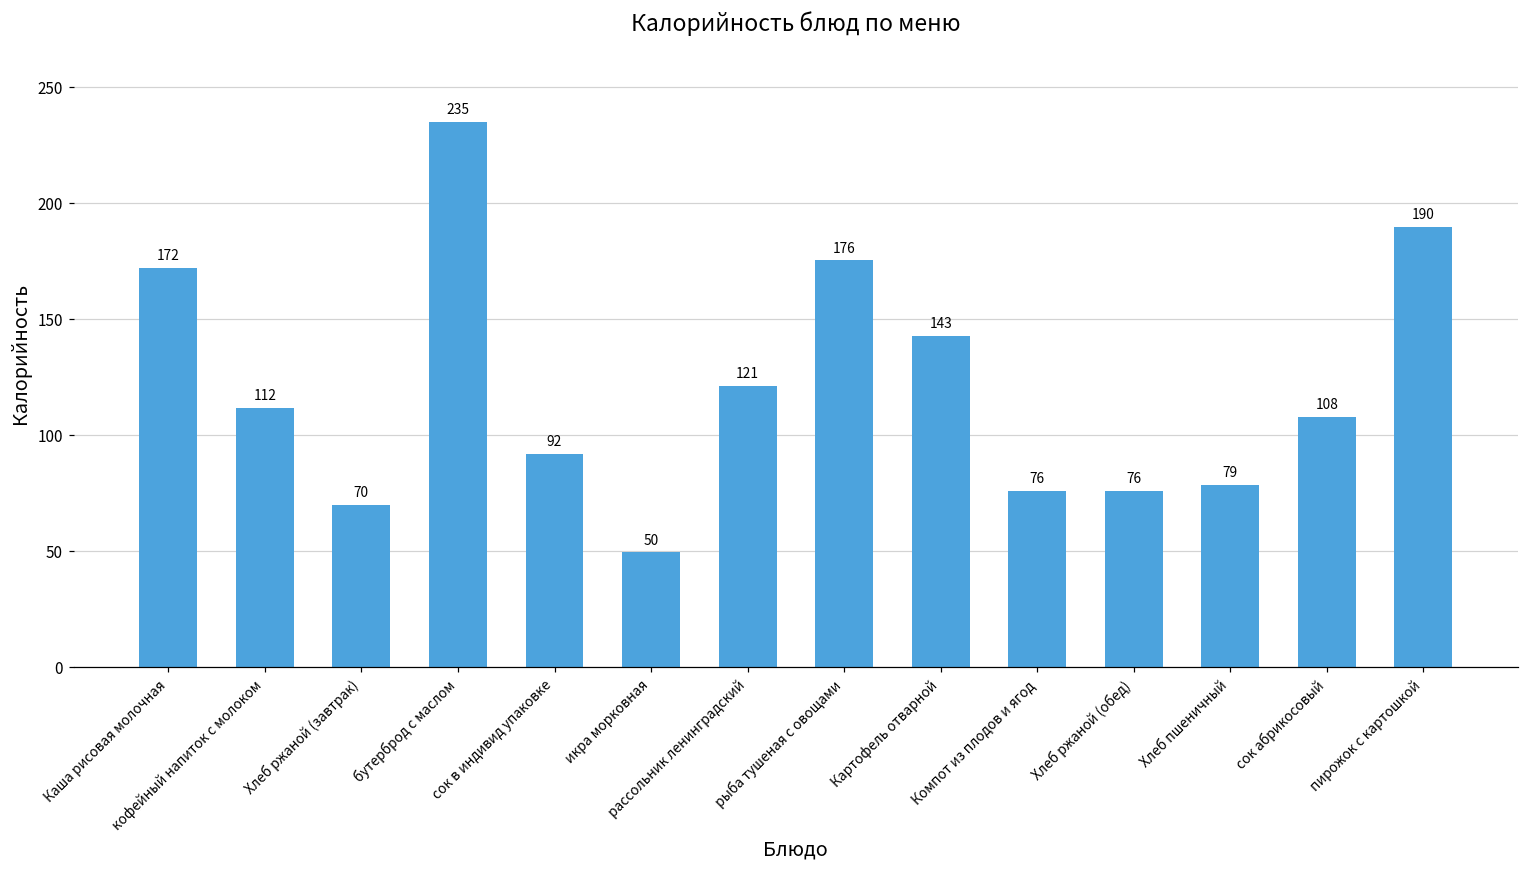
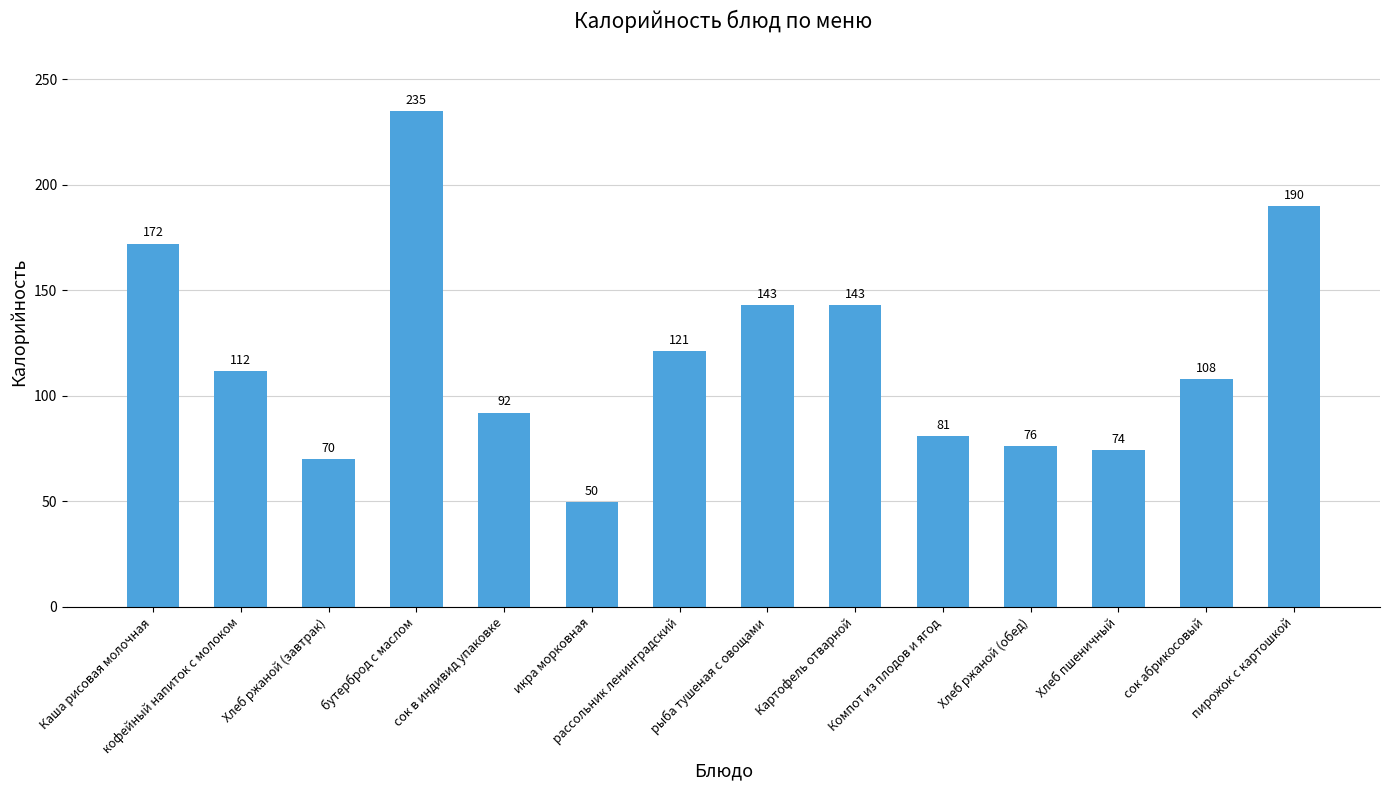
  {
    "Каша рисовая молочная": 172,
    "кофейный напиток с молоком": 112,
    "Хлеб ржаной (завтрак)": 70,
    "бутерброд с маслом": 235,
    "сок в индивид упаковке": 92,
    "икра морковная": 50,
    "рассольник ленинградский": 121,
-   "рыба тушеная с овощами": 176,
+   "рыба тушеная с овощами": 143,
    "Картофель отварной": 143,
-   "Компот из плодов и ягод": 76,
+   "Компот из плодов и ягод": 81,
    "Хлеб ржаной (обед)": 76,
-   "Хлеб пшеничный": 79,
+   "Хлеб пшеничный": 74,
    "сок абрикосовый": 108,
    "пирожок с картошкой": 190
  }
